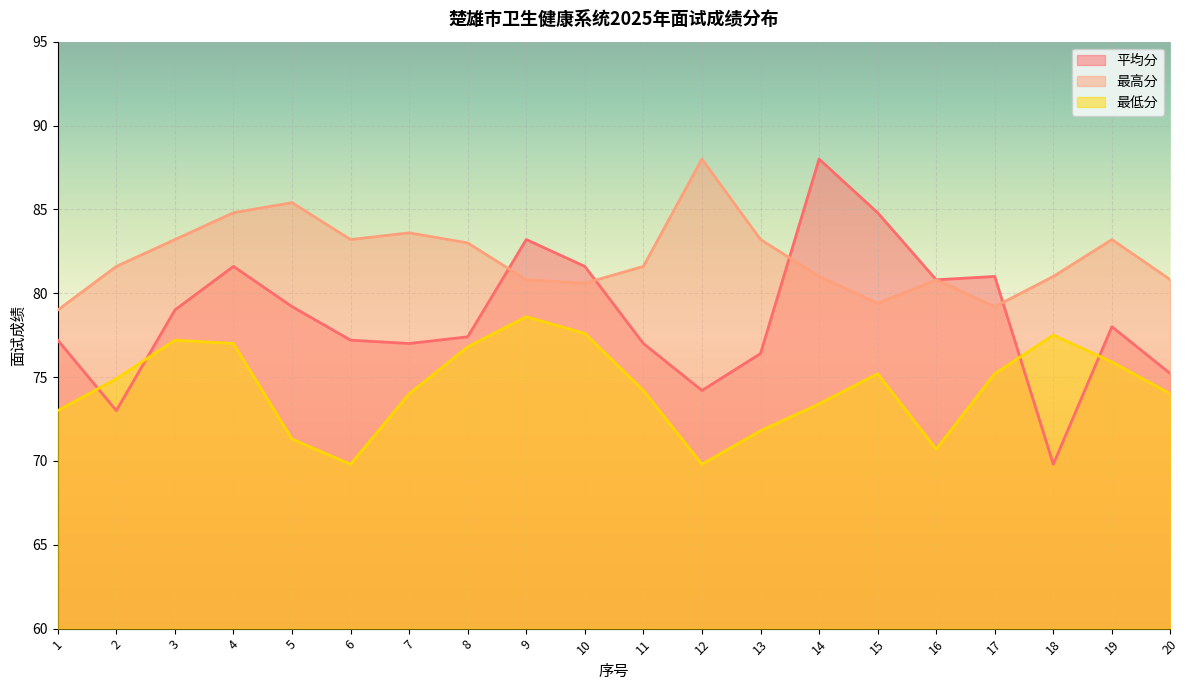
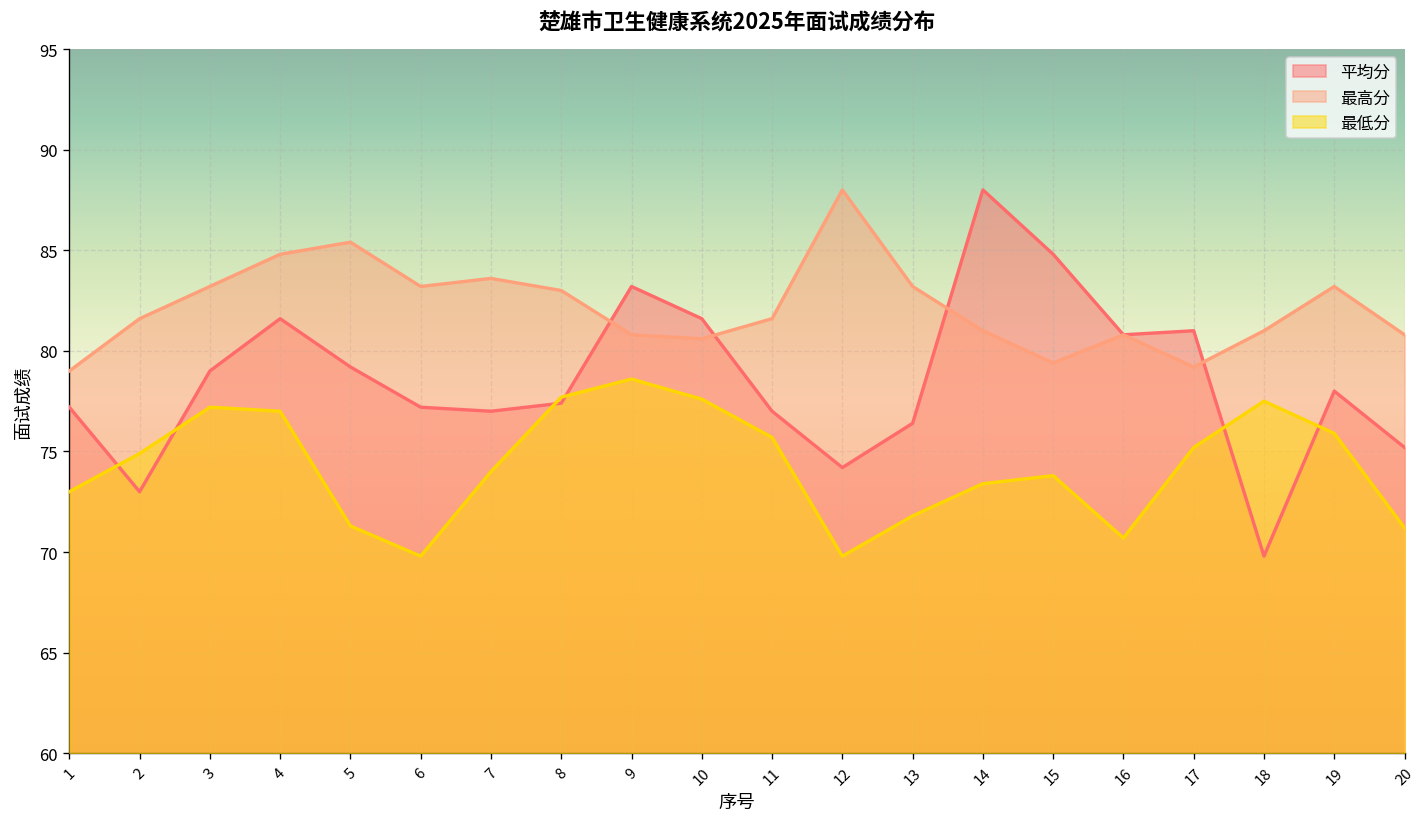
  {
    "最低分": {
      "1": 73.0,
      "2": 74.9,
      "3": 77.2,
      "4": 77.0,
      "5": 71.3,
      "6": 69.8,
      "7": 74.0,
-     "8": 76.8,
+     "8": 77.7,
      "9": 78.6,
      "10": 77.6,
-     "11": 74.2,
+     "11": 75.7,
      "12": 69.8,
      "13": 71.8,
      "14": 73.4,
-     "15": 75.2,
+     "15": 73.8,
      "16": 70.7,
      "17": 75.2,
      "18": 77.5,
      "19": 75.9,
-     "20": 74.0
+     "20": 71.2
    }
  }
